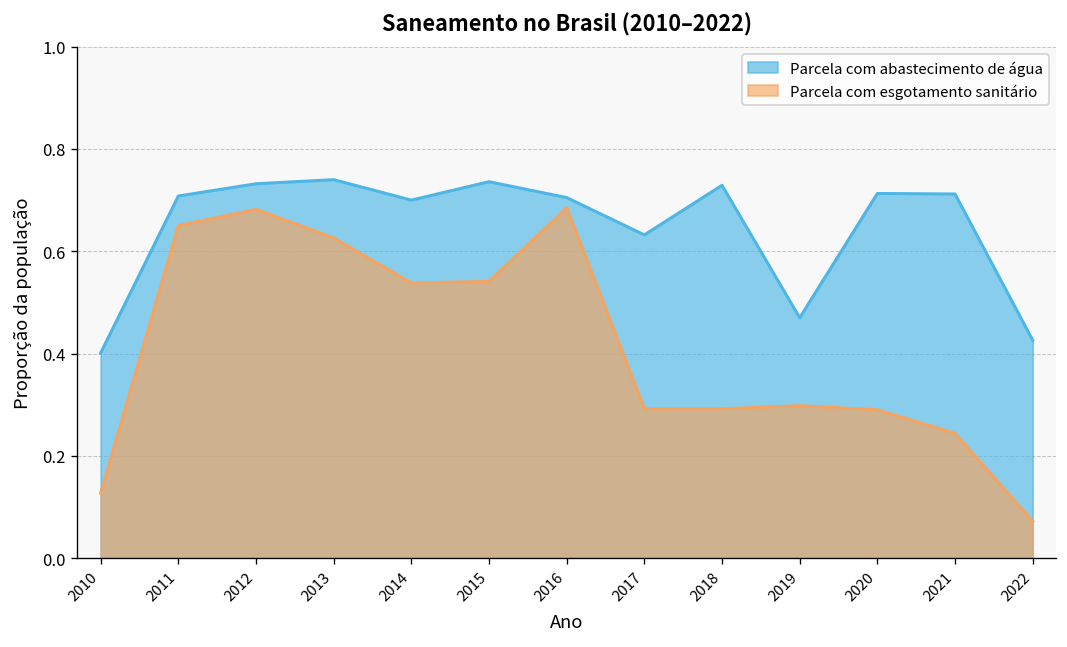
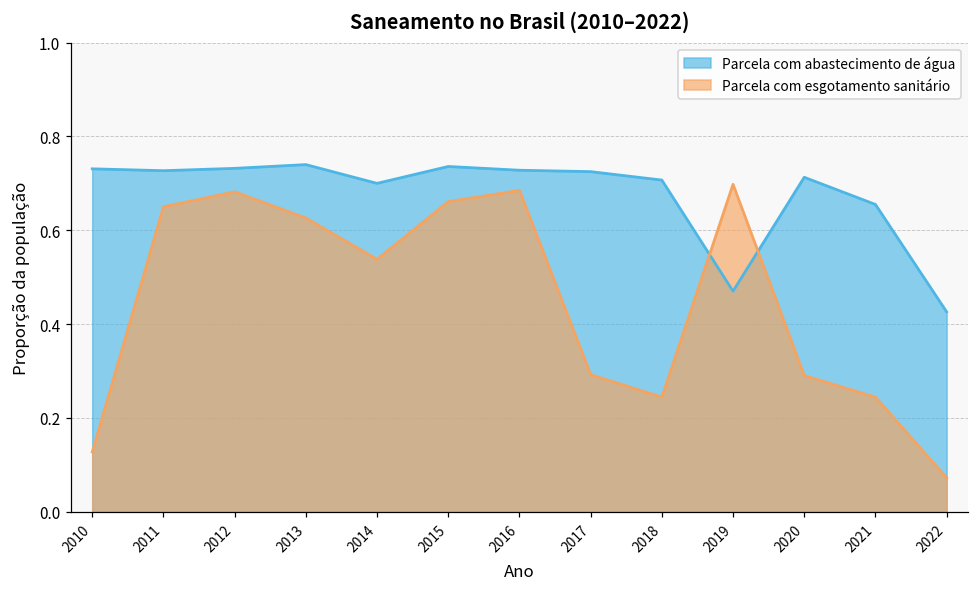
  {
    "Parcela com abastecimento de água": {
-     "2010": 0.40,
-     "2011": 0.71,
+     "2010": 0.73,
+     "2011": 0.73,
      "2012": 0.73,
      "2013": 0.74,
      "2014": 0.70,
      "2015": 0.74,
-     "2016": 0.71,
-     "2017": 0.63,
-     "2018": 0.73,
+     "2016": 0.73,
+     "2017": 0.73,
+     "2018": 0.71,
      "2019": 0.47,
      "2020": 0.71,
-     "2021": 0.71,
+     "2021": 0.66,
      "2022": 0.43
    },
    "Parcela com esgotamento sanitário": {
      "2010": 0.13,
      "2011": 0.65,
      "2012": 0.68,
      "2013": 0.63,
      "2014": 0.54,
-     "2015": 0.54,
+     "2015": 0.66,
      "2016": 0.69,
      "2017": 0.29,
-     "2018": 0.29,
-     "2019": 0.30,
+     "2018": 0.24,
+     "2019": 0.70,
      "2020": 0.29,
      "2021": 0.24,
      "2022": 0.07
    }
  }
